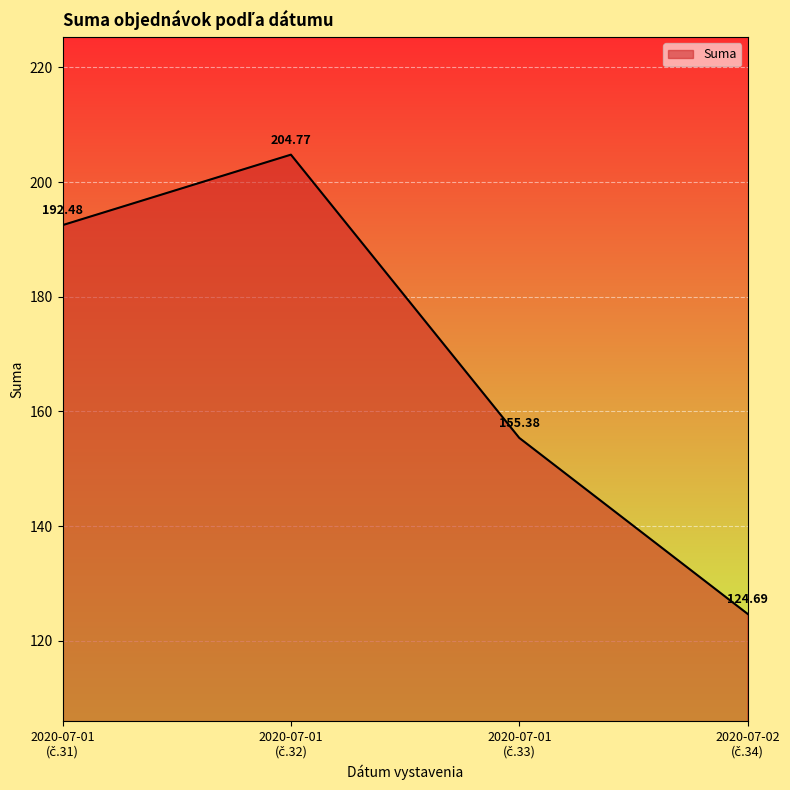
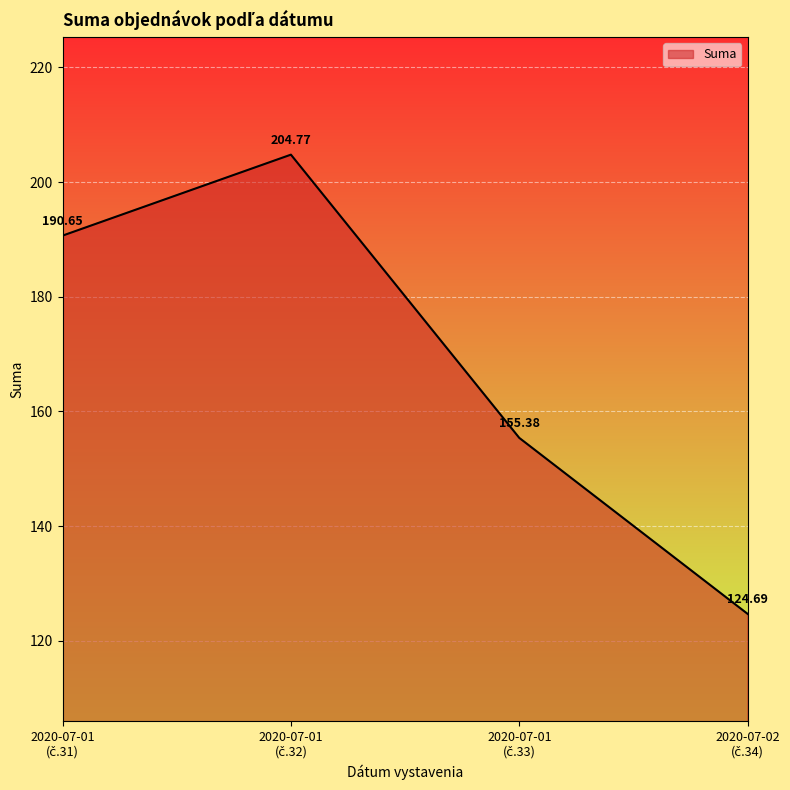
  {
-   "2020-07-01 (č.31)": 192.48,
+   "2020-07-01 (č.31)": 190.65,
    "2020-07-01 (č.32)": 204.77,
    "2020-07-01 (č.33)": 155.38,
    "2020-07-02 (č.34)": 124.69
  }
